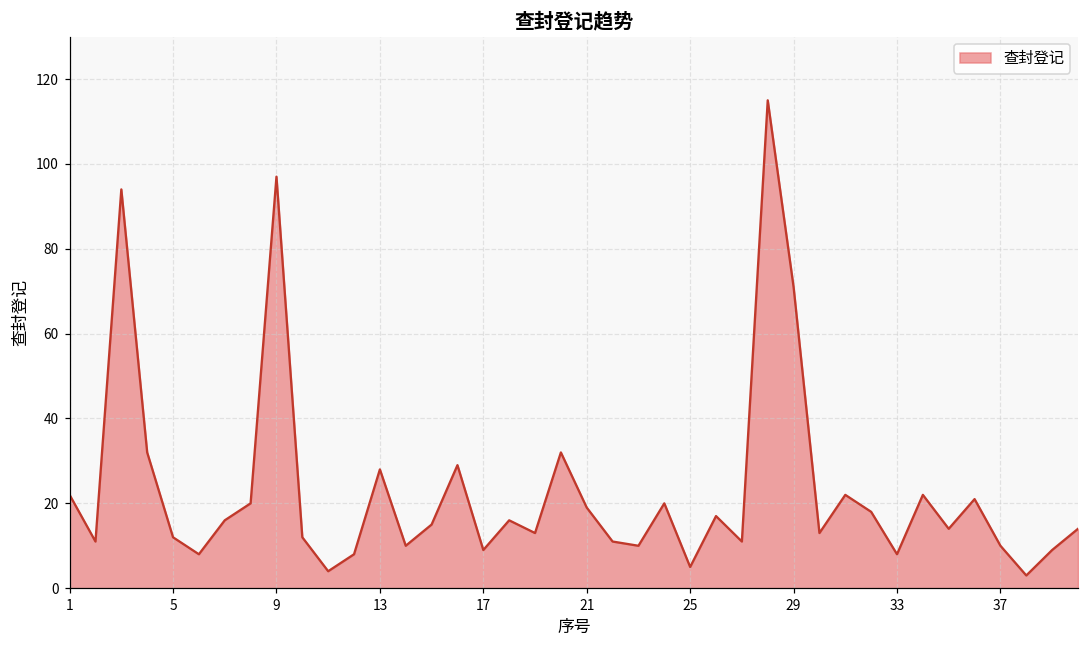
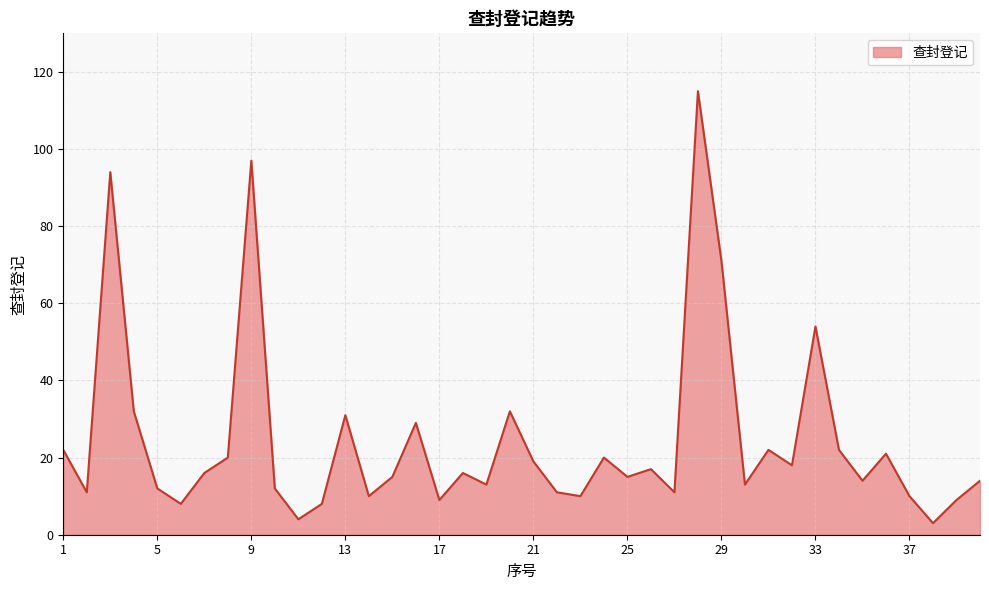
  {
    "1": 22,
    "5": 12,
    "9": 97,
-   "13": 28,
+   "13": 31,
    "17": 9,
    "21": 19,
-   "25": 5,
+   "25": 15,
    "29": 71,
-   "33": 8,
+   "33": 54,
    "37": 10
  }
